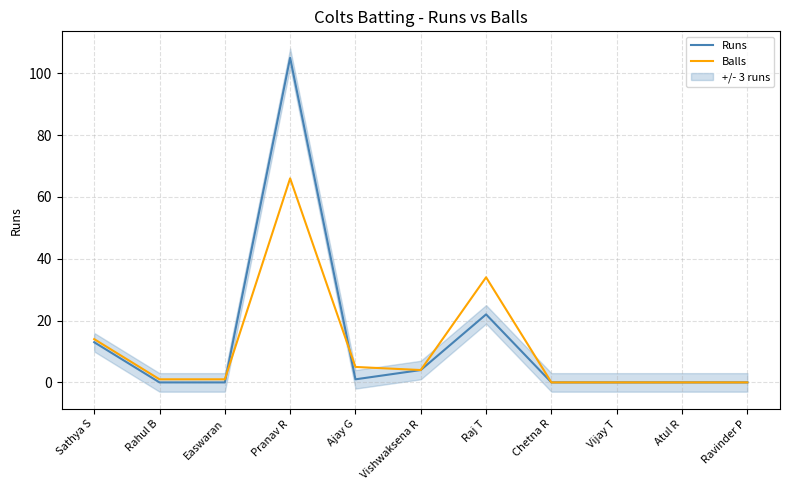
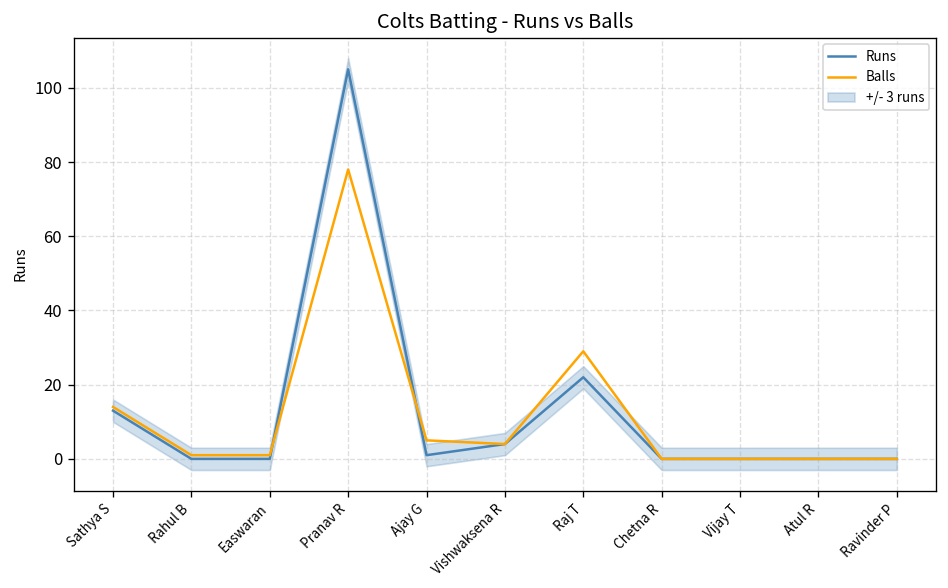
  {
    "Balls": {
      "Sathya S": 14,
      "Rahul B": 1,
      "Easwaran": 1,
-     "Pranav R": 66,
+     "Pranav R": 78,
      "Ajay G": 5,
-     "Raj T": 34
+     "Raj T": 29
    }
  }
